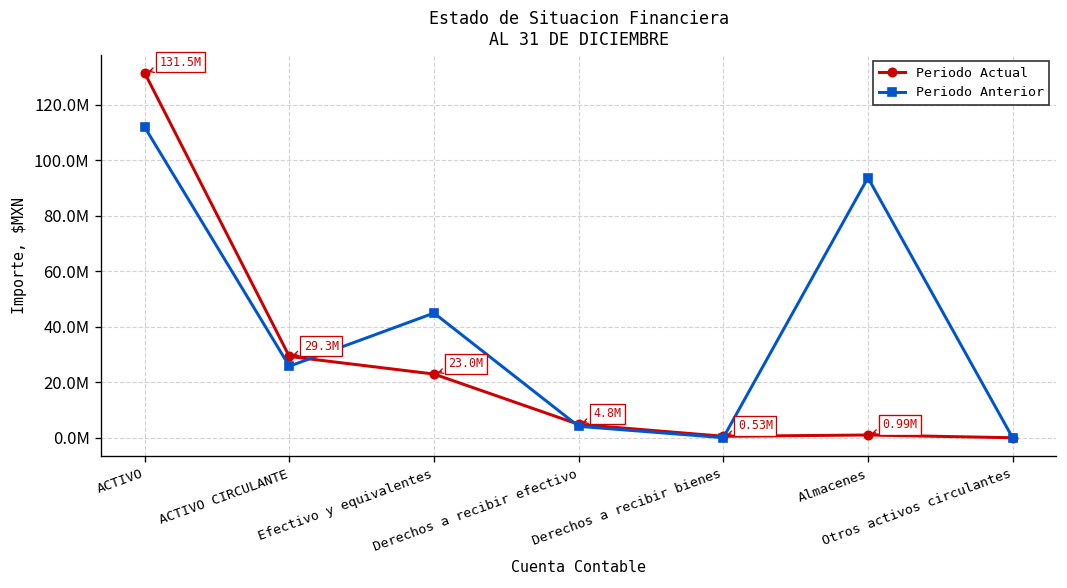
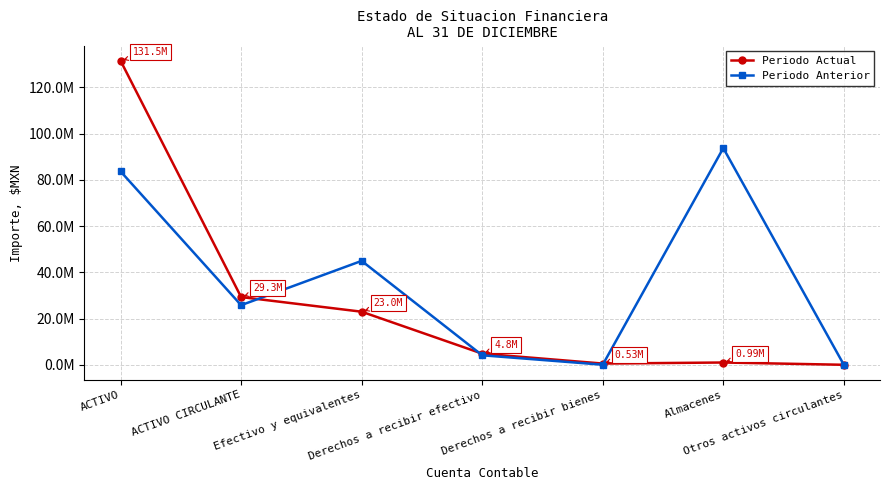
  {
    "Periodo Anterior": {
-     "ACTIVO": 112000000,
+     "ACTIVO": 84000000,
      "ACTIVO CIRCULANTE": 26000000,
      "Efectivo y equivalentes": 45000000,
      "Almacenes": 94000000
    }
  }
